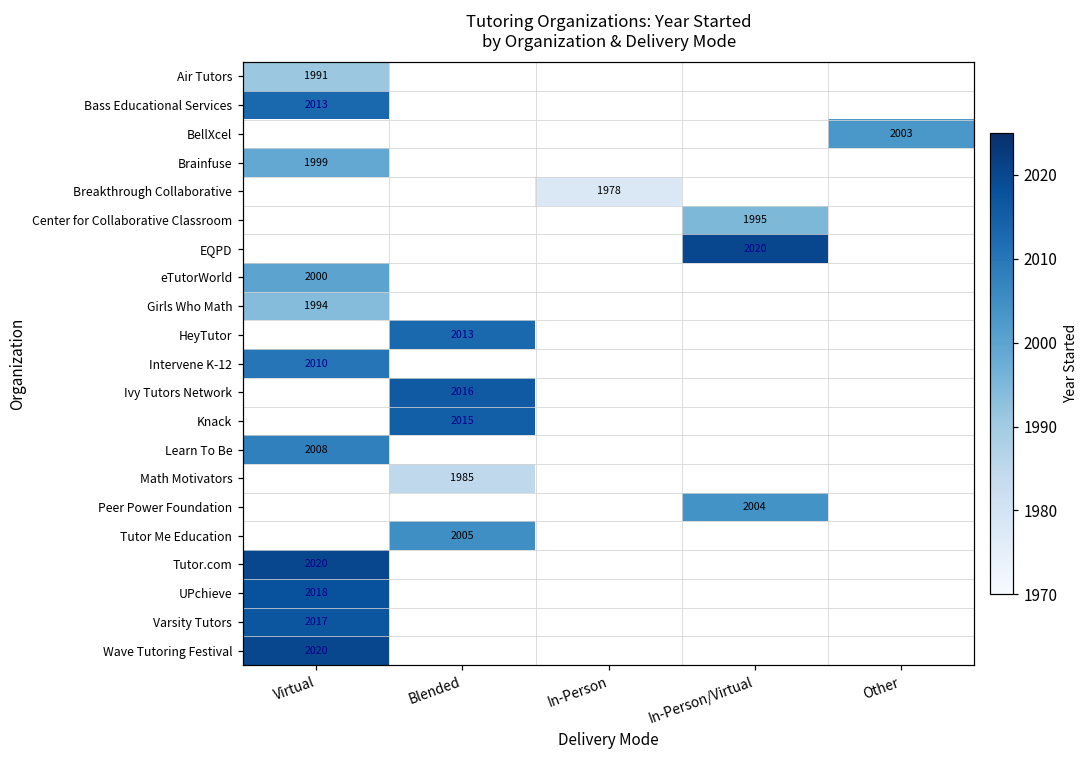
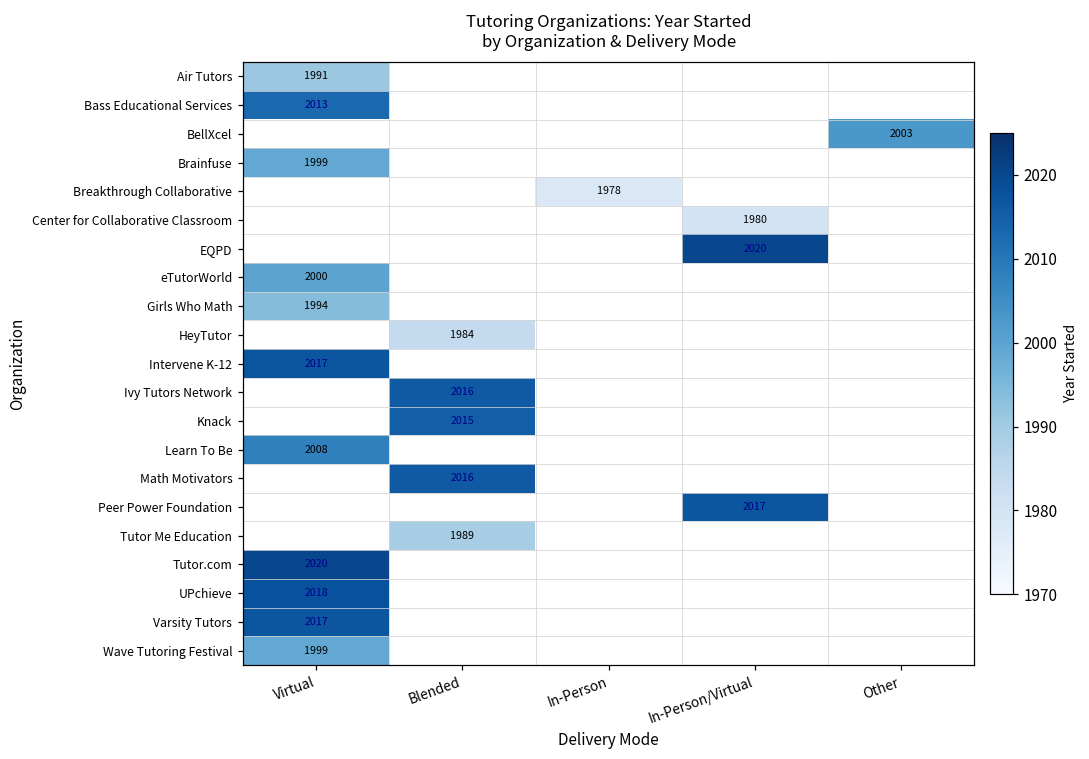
  {
    "Air Tutors": {
      "Virtual": 1991
    },
    "Bass Educational Services": {
      "Virtual": 2013
    },
    "BellXcel": {
      "Other": 2003
    },
    "Brainfuse": {
      "Virtual": 1999
    },
    "Breakthrough Collaborative": {
      "In-Person": 1978
    },
    "Center for Collaborative Classroom": {
-     "In-Person/Virtual": 1995
+     "In-Person/Virtual": 1980
    },
    "EQPD": {
      "In-Person/Virtual": 2020
    },
    "eTutorWorld": {
      "Virtual": 2000
    },
    "Girls Who Math": {
      "Virtual": 1994
    },
    "HeyTutor": {
-     "Blended": 2013
+     "Blended": 1984
    },
    "Intervene K-12": {
-     "Virtual": 2010
+     "Virtual": 2017
    },
    "Ivy Tutors Network": {
      "Blended": 2016
    },
    "Knack": {
      "Blended": 2015
    },
    "Learn To Be": {
      "Virtual": 2008
    },
    "Math Motivators": {
-     "Blended": 1985
+     "Blended": 2016
    },
    "Peer Power Foundation": {
-     "In-Person/Virtual": 2004
+     "In-Person/Virtual": 2017
    },
    "Tutor Me Education": {
-     "Blended": 2005
+     "Blended": 1989
    },
    "Tutor.com": {
      "Virtual": 2020
    },
    "UPchieve": {
      "Virtual": 2018
    },
    "Varsity Tutors": {
      "Virtual": 2017
    },
    "Wave Tutoring Festival": {
-     "Virtual": 2020
+     "Virtual": 1999
    }
  }
